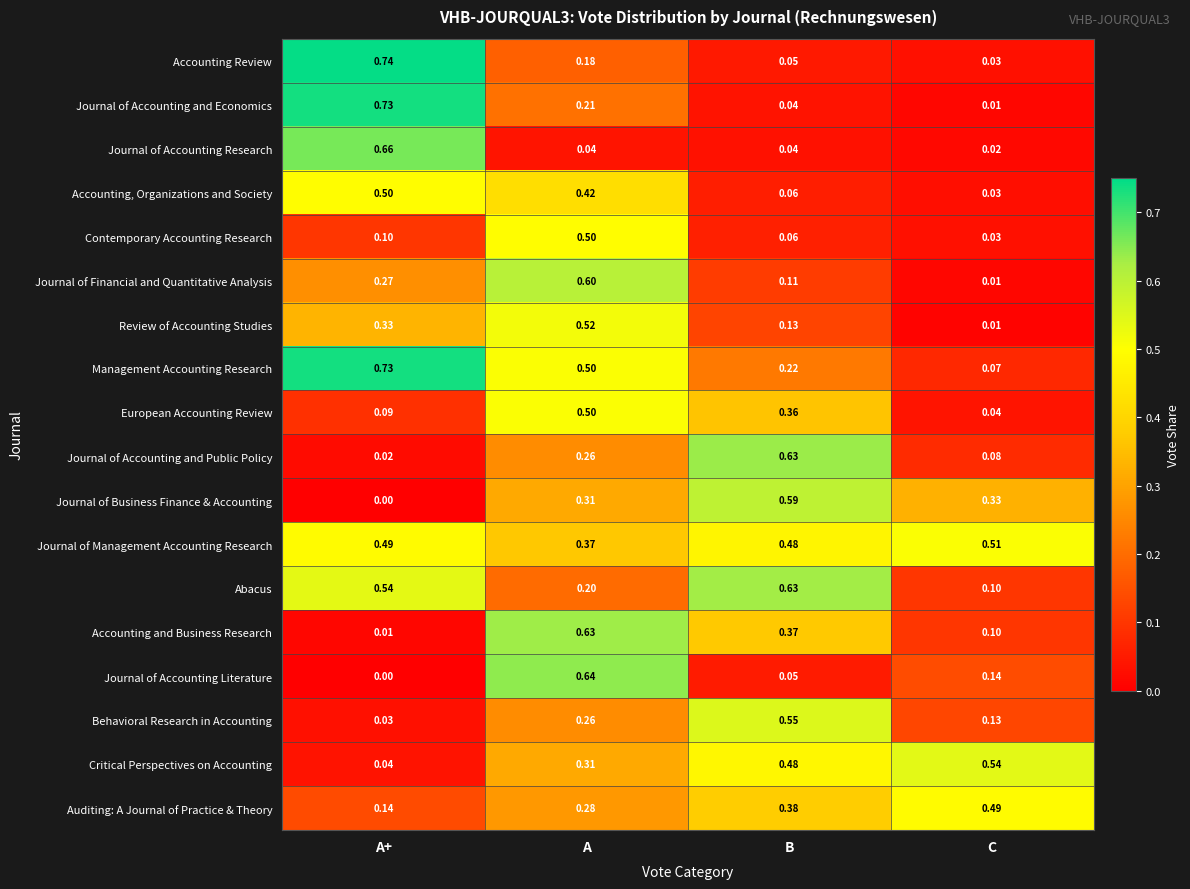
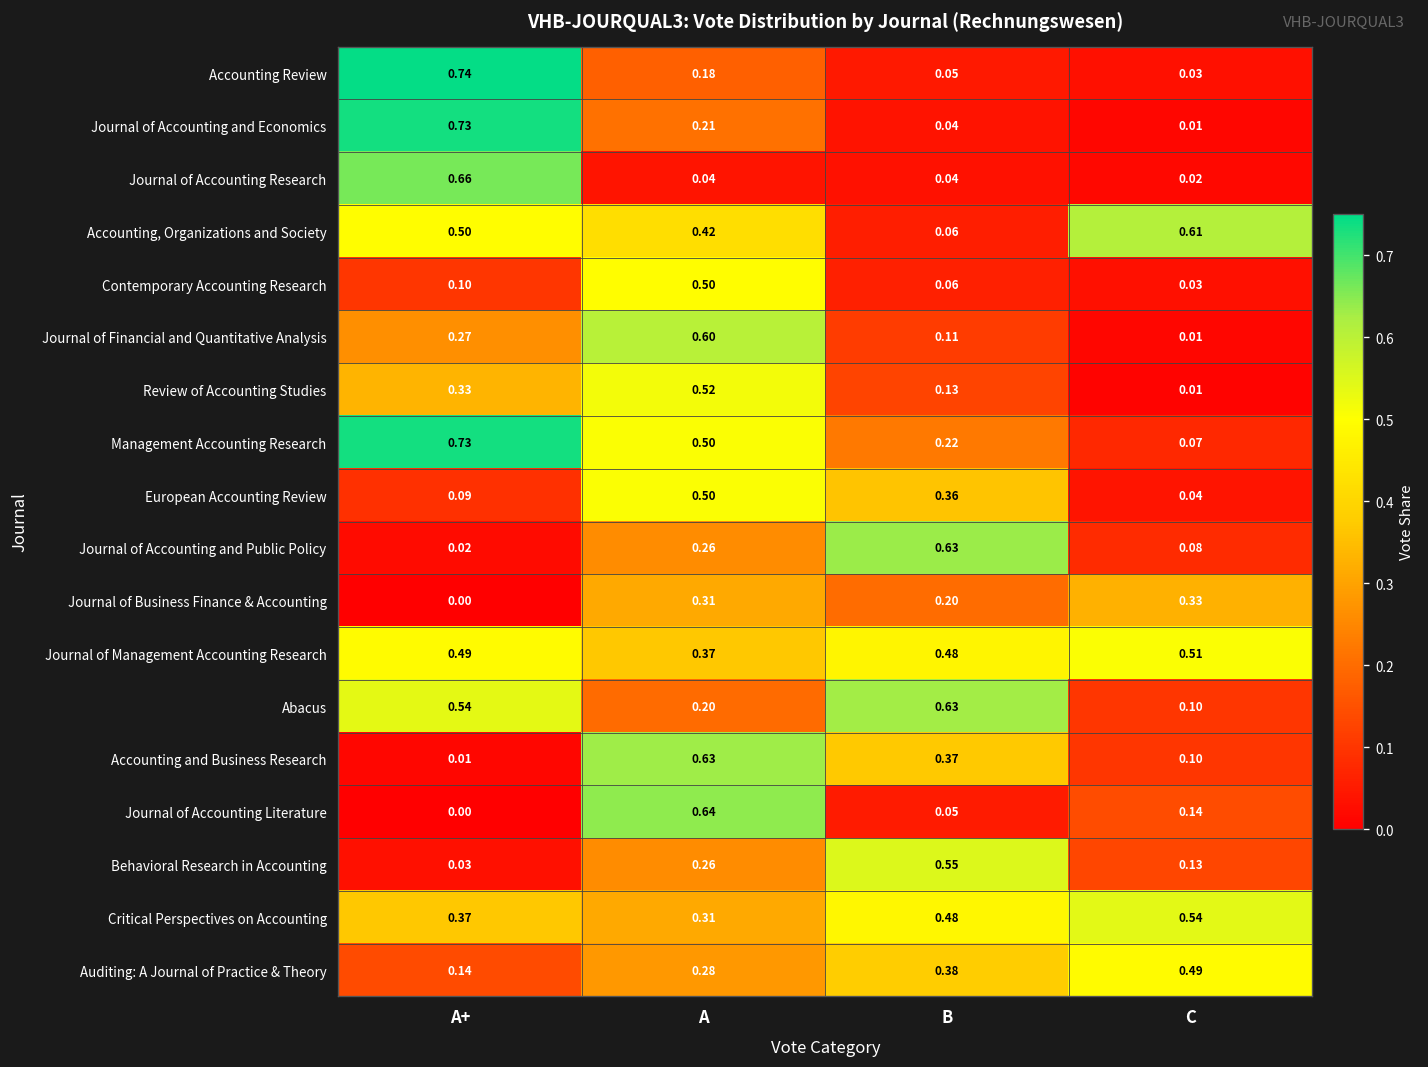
  {
    "Accounting Review": {
      "A+": 0.74,
      "A": 0.18,
      "B": 0.05,
      "C": 0.03
    },
    "Journal of Accounting and Economics": {
      "A+": 0.73,
      "A": 0.21,
      "B": 0.04,
      "C": 0.01
    },
    "Journal of Accounting Research": {
      "A+": 0.66,
      "A": 0.04,
      "B": 0.04,
      "C": 0.02
    },
    "Accounting, Organizations and Society": {
      "A+": 0.50,
      "A": 0.42,
      "B": 0.06,
-     "C": 0.03
+     "C": 0.61
    },
    "Contemporary Accounting Research": {
      "A+": 0.10,
      "A": 0.50,
      "B": 0.06,
      "C": 0.03
    },
    "Journal of Financial and Quantitative Analysis": {
      "A+": 0.27,
      "A": 0.60,
      "B": 0.11,
      "C": 0.01
    },
    "Review of Accounting Studies": {
      "A+": 0.33,
      "A": 0.52,
      "B": 0.13,
      "C": 0.01
    },
    "Management Accounting Research": {
      "A+": 0.73,
      "A": 0.50,
      "B": 0.22,
      "C": 0.07
    },
    "European Accounting Review": {
      "A+": 0.09,
      "A": 0.50,
      "B": 0.36,
      "C": 0.04
    },
    "Journal of Accounting and Public Policy": {
      "A+": 0.02,
      "A": 0.26,
      "B": 0.63,
      "C": 0.08
    },
    "Journal of Business Finance & Accounting": {
      "A+": 0.00,
      "A": 0.31,
-     "B": 0.59,
+     "B": 0.20,
      "C": 0.33
    },
    "Journal of Management Accounting Research": {
      "A+": 0.49,
      "A": 0.37,
      "B": 0.48,
      "C": 0.51
    },
    "Abacus": {
      "A+": 0.54,
      "A": 0.20,
      "B": 0.63,
      "C": 0.10
    },
    "Accounting and Business Research": {
      "A+": 0.01,
      "A": 0.63,
      "B": 0.37,
      "C": 0.10
    },
    "Journal of Accounting Literature": {
      "A+": 0.00,
      "A": 0.64,
      "B": 0.05,
      "C": 0.14
    },
    "Behavioral Research in Accounting": {
      "A+": 0.03,
      "A": 0.26,
      "B": 0.55,
      "C": 0.13
    },
    "Critical Perspectives on Accounting": {
-     "A+": 0.04,
+     "A+": 0.37,
      "A": 0.31,
      "B": 0.48,
      "C": 0.54
    },
    "Auditing: A Journal of Practice & Theory": {
      "A+": 0.14,
      "A": 0.28,
      "B": 0.38,
      "C": 0.49
    }
  }
